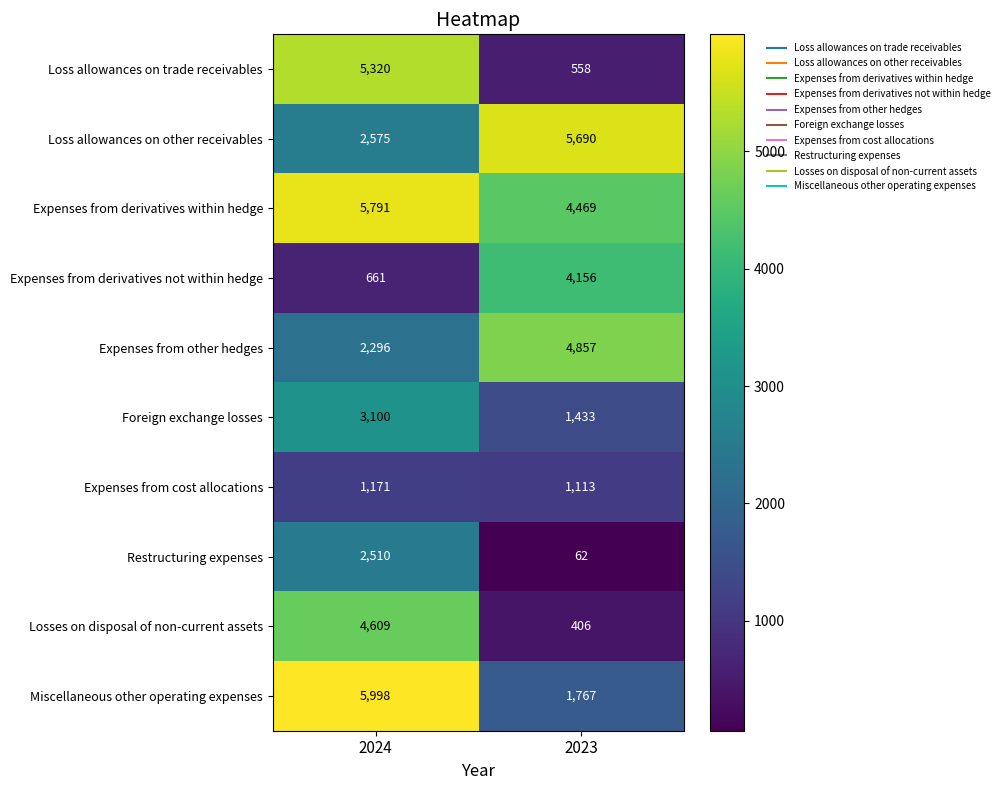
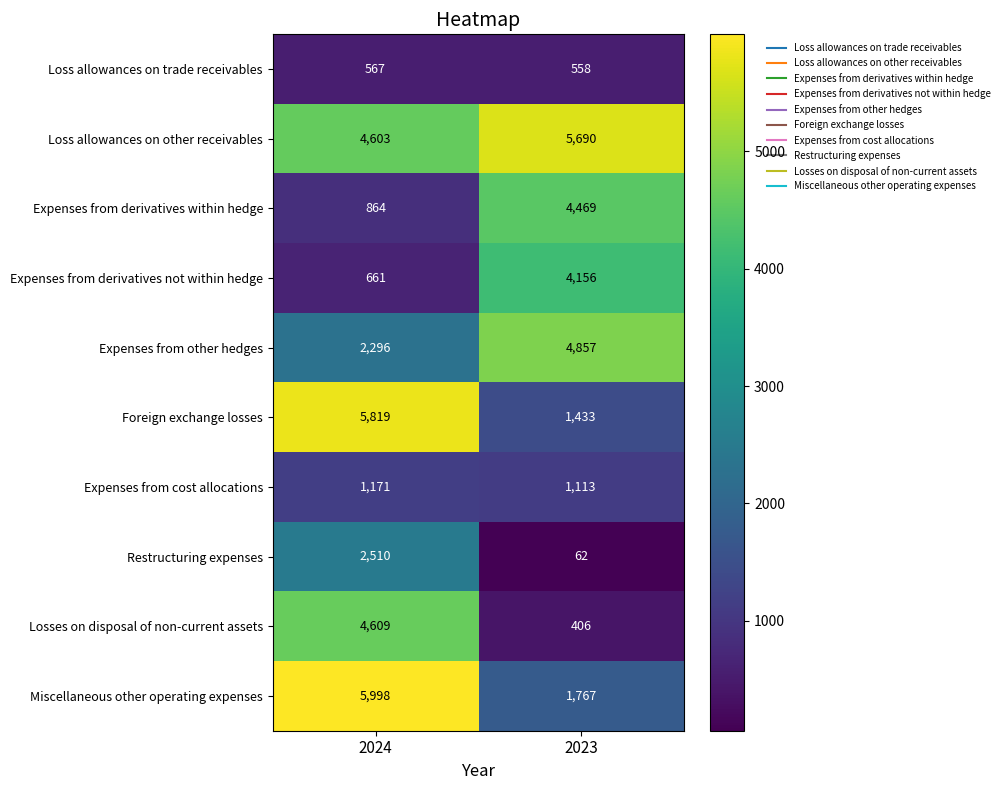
  {
    "Loss allowances on trade receivables": {
-     "2024": "5,320",
+     "2024": "567",
      "2023": "558"
    },
    "Loss allowances on other receivables": {
-     "2024": "2,575",
+     "2024": "4,603",
      "2023": "5,690"
    },
    "Expenses from derivatives within hedge": {
-     "2024": "5,791",
+     "2024": "864",
      "2023": "4,469"
    },
    "Expenses from derivatives not within hedge": {
      "2024": "661",
      "2023": "4,156"
    },
    "Expenses from other hedges": {
      "2024": "2,296",
      "2023": "4,857"
    },
    "Foreign exchange losses": {
-     "2024": "3,100",
+     "2024": "5,819",
      "2023": "1,433"
    },
    "Expenses from cost allocations": {
      "2024": "1,171",
      "2023": "1,113"
    },
    "Restructuring expenses": {
      "2024": "2,510",
      "2023": "62"
    },
    "Losses on disposal of non-current assets": {
      "2024": "4,609",
      "2023": "406"
    },
    "Miscellaneous other operating expenses": {
      "2024": "5,998",
      "2023": "1,767"
    }
  }
